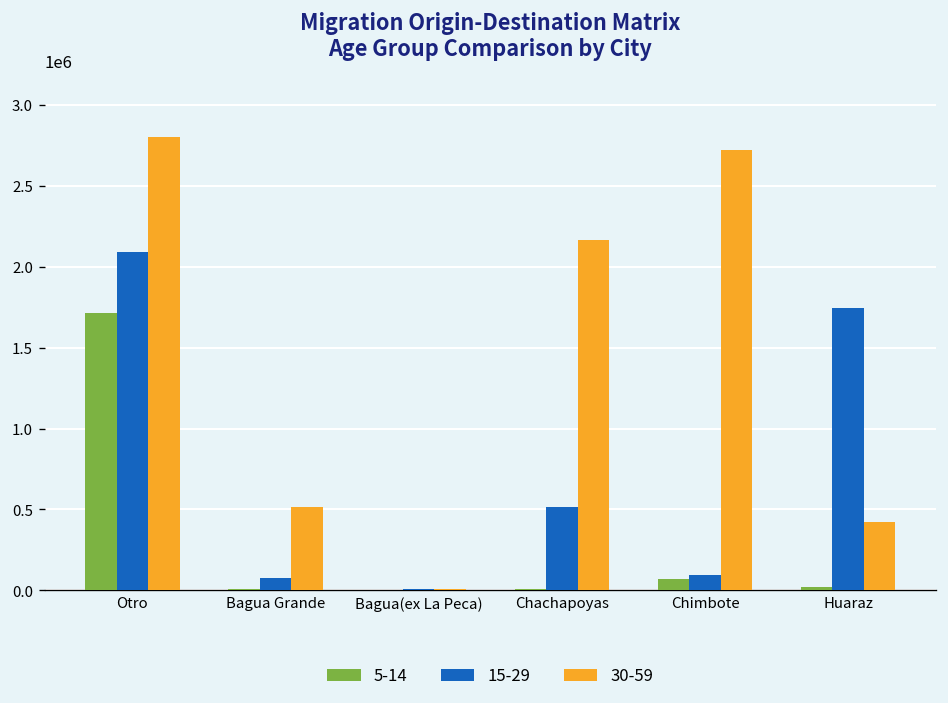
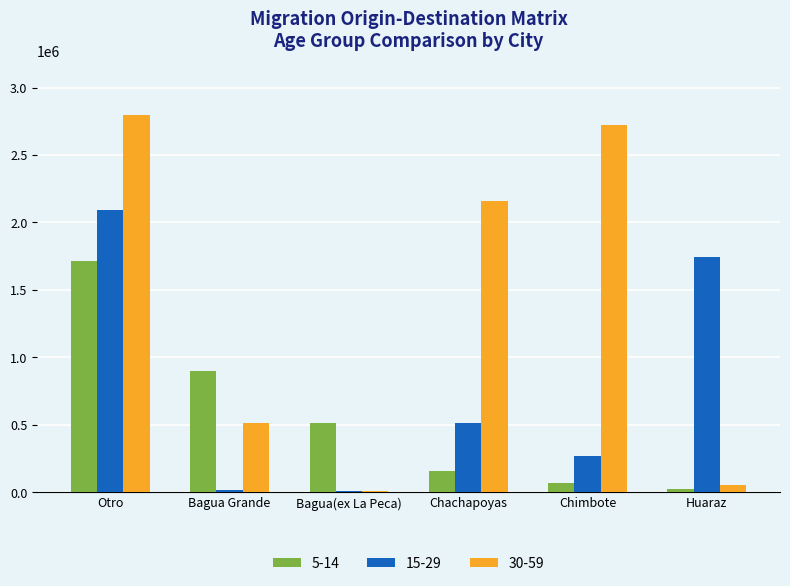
  {
    "5-14": {
      "Otro": 1720000,
-     "Bagua Grande": 10000,
-     "Bagua(ex La Peca)": 0,
-     "Chachapoyas": 10000,
+     "Bagua Grande": 900000,
+     "Bagua(ex La Peca)": 520000,
+     "Chachapoyas": 150000,
      "Chimbote": 70000,
      "Huaraz": 20000
    },
    "15-29": {
      "Otro": 2090000,
-     "Bagua Grande": 80000,
+     "Bagua Grande": 10000,
      "Chachapoyas": 510000,
-     "Chimbote": 100000,
+     "Chimbote": 270000,
      "Huaraz": 1750000
    },
    "30-59": {
      "Otro": 2800000,
      "Bagua Grande": 510000,
      "Chachapoyas": 2160000,
      "Chimbote": 2720000,
-     "Huaraz": 420000
+     "Huaraz": 50000
    }
  }
